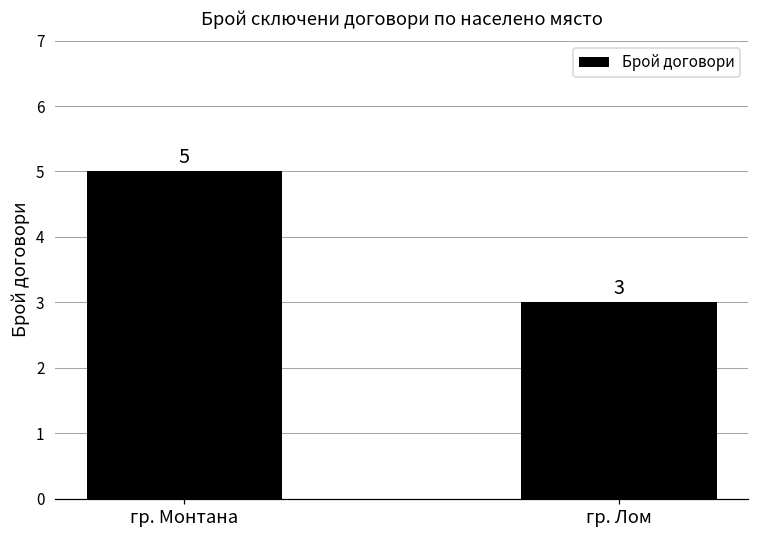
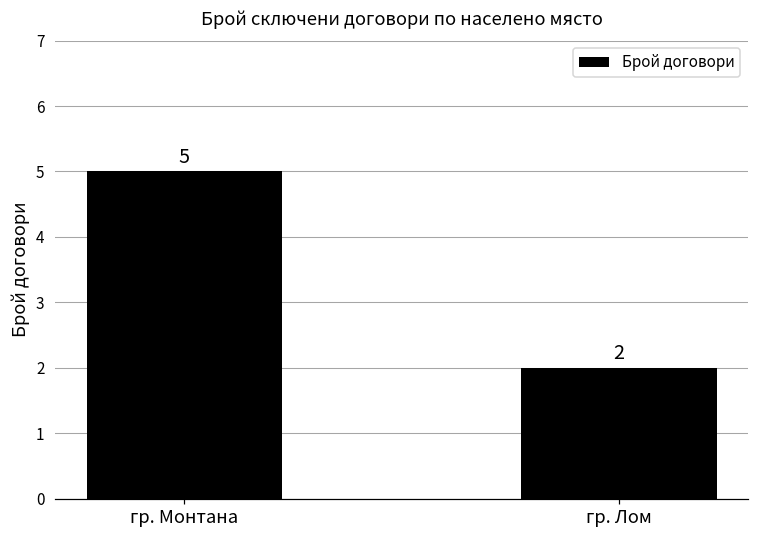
  {
    "гр. Монтана": 5,
-   "гр. Лом": 3
+   "гр. Лом": 2
  }
